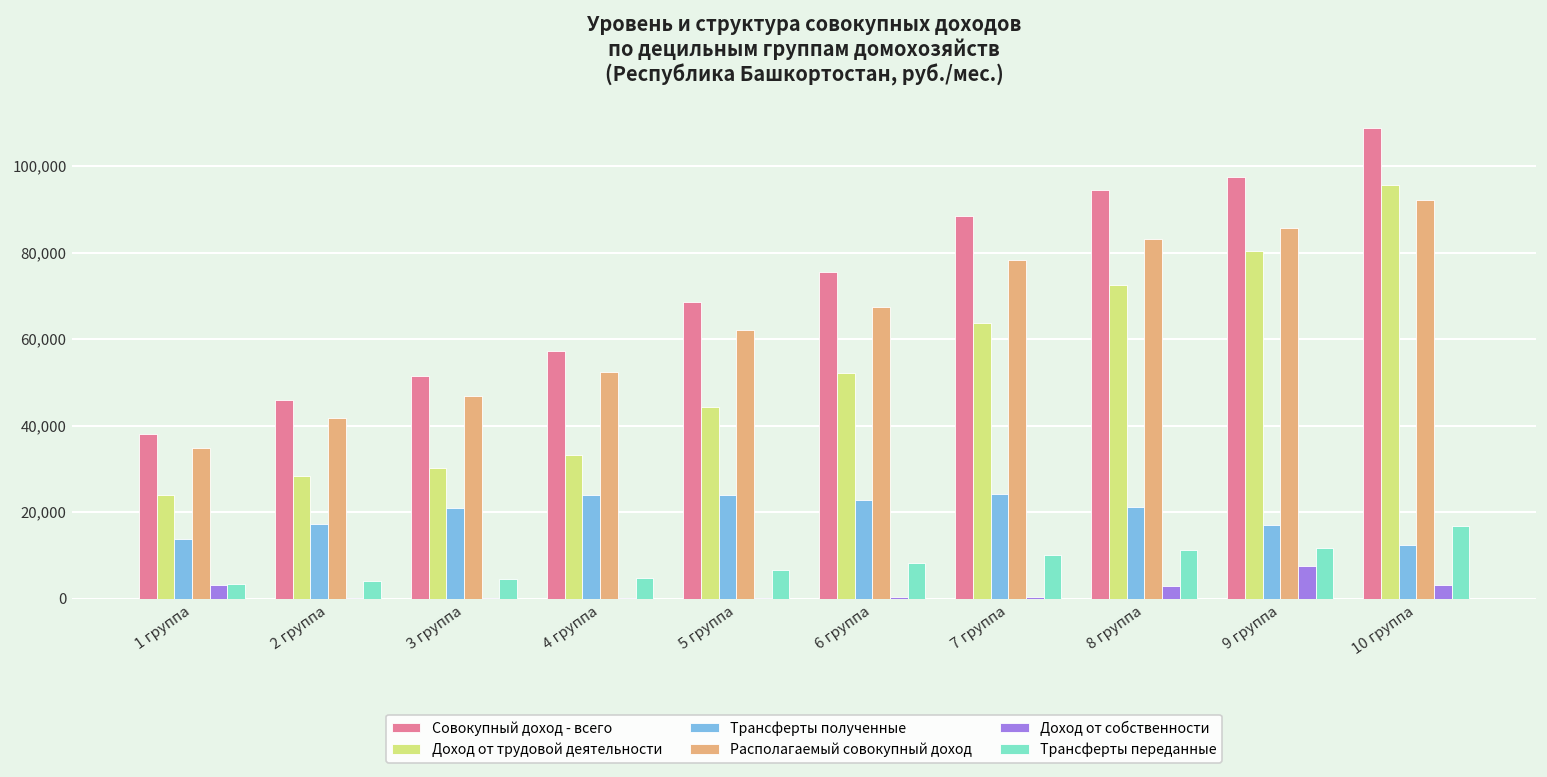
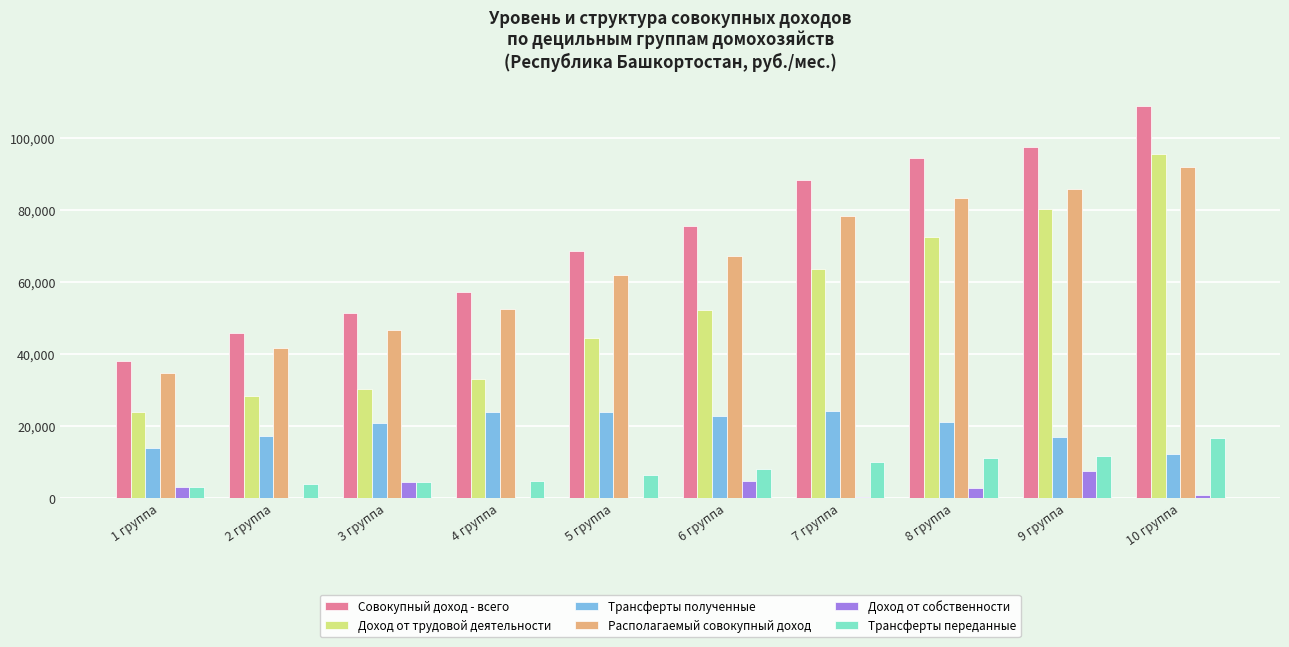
  {
    "Доход от собственности": {
      "1 группа": "3,000",
-     "3 группа": "0",
-     "6 группа": "0",
+     "3 группа": "5,000",
+     "6 группа": "5,000",
      "8 группа": "3,000",
      "9 группа": "8,000",
-     "10 группа": "3,000"
+     "10 группа": "1,000"
    }
  }
